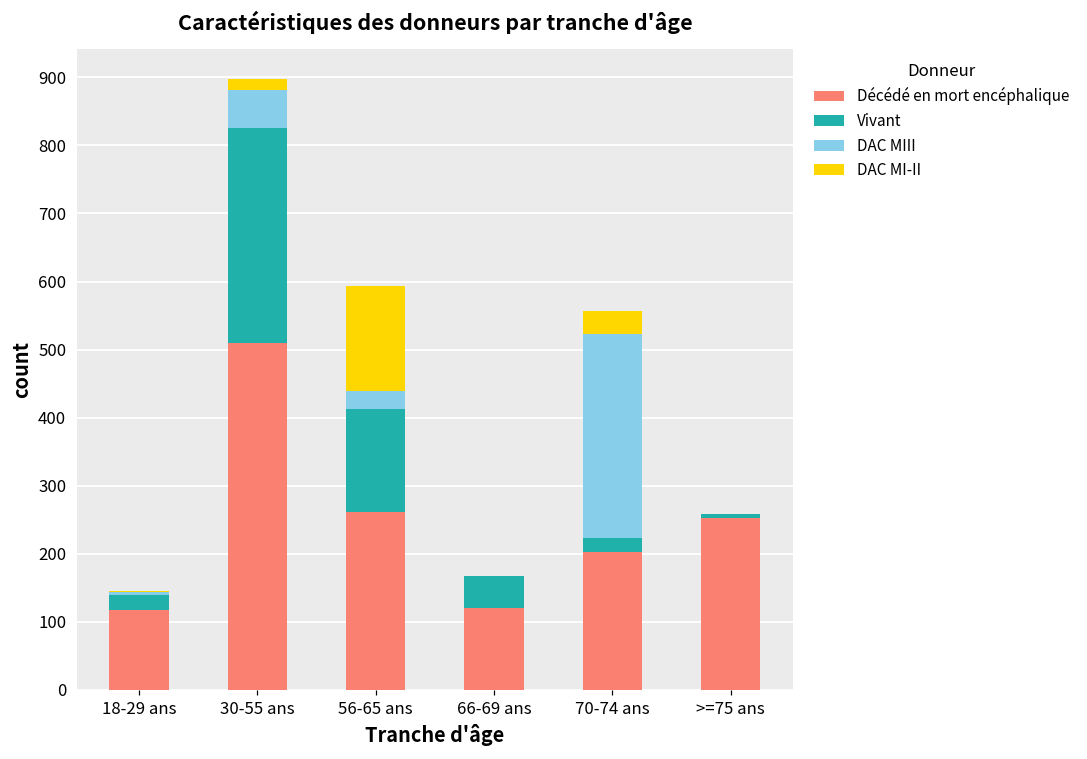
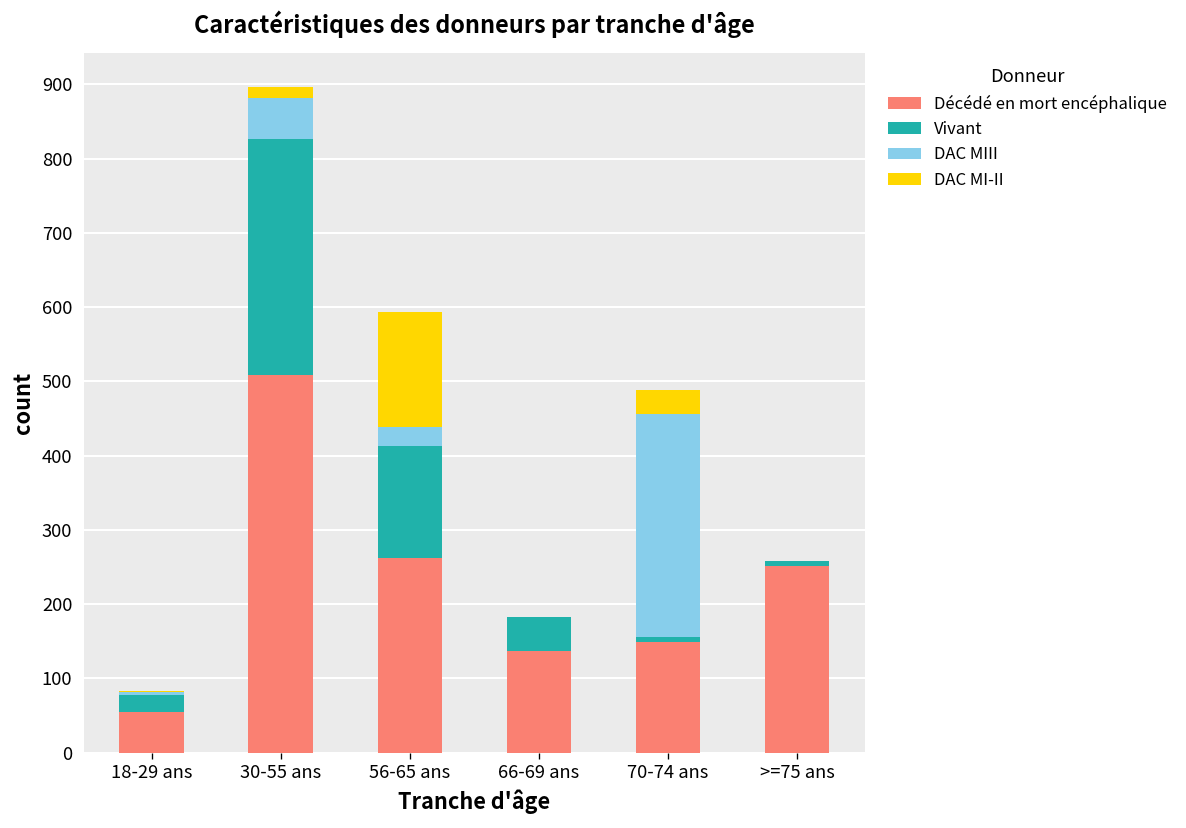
  {
    "Décédé en mort encéphalique": {
-     "18-29 ans": 120,
+     "18-29 ans": 60,
      "30-55 ans": 510,
      "56-65 ans": 260,
-     "66-69 ans": 120,
-     "70-74 ans": 200,
+     "66-69 ans": 140,
+     "70-74 ans": 150,
      ">=75 ans": 250
    },
    "Vivant": {
      "18-29 ans": 20,
      "30-55 ans": 320,
      "56-65 ans": 150,
      "66-69 ans": 50,
-     "70-74 ans": 20,
+     "70-74 ans": 10,
      ">=75 ans": 10
    },
    "DAC MIII": {
      "18-29 ans": 10,
      "30-55 ans": 60,
      "56-65 ans": 30,
      "66-69 ans": 0,
      "70-74 ans": 300,
      ">=75 ans": 0
    },
    "DAC MI-II": {
      "30-55 ans": 20,
      "56-65 ans": 160,
      "66-69 ans": 0,
      "70-74 ans": 30,
      ">=75 ans": 0
    }
  }
